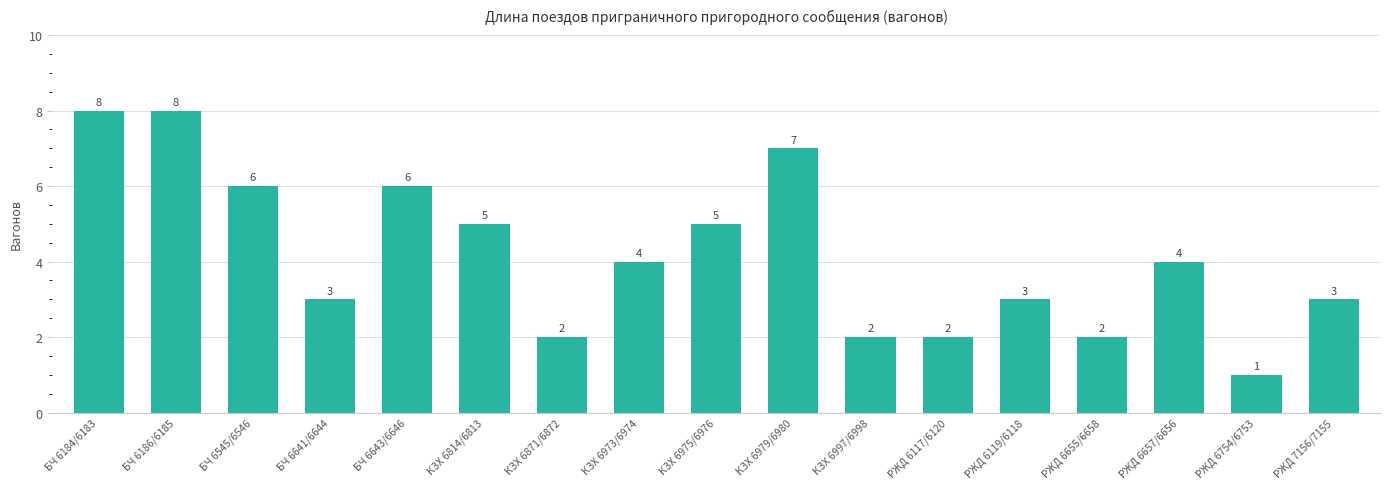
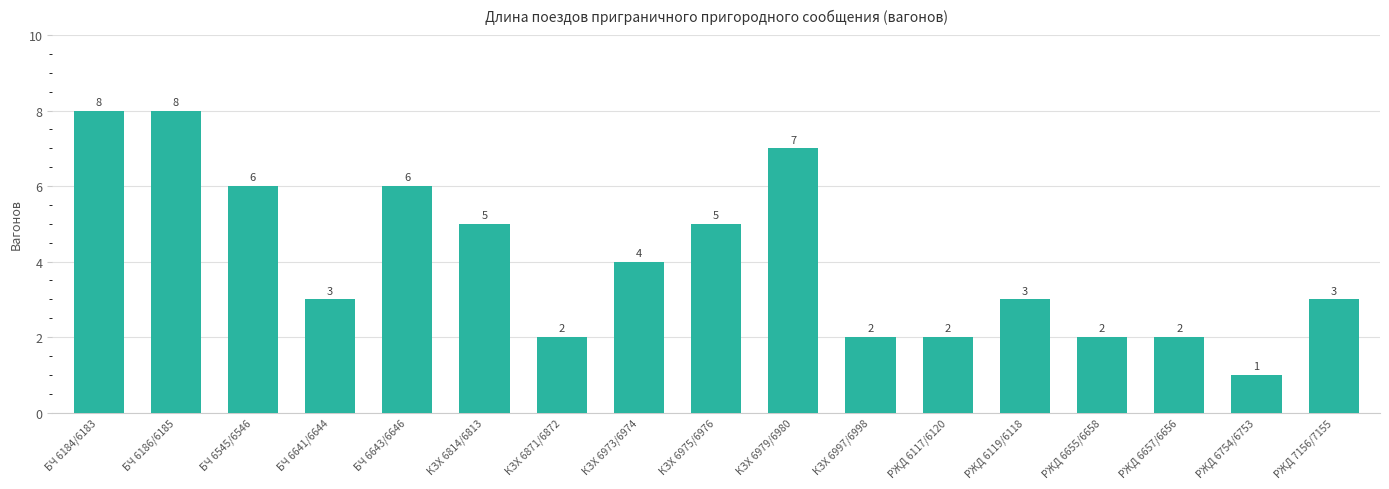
  {
    "БЧ 6184/6183": 8,
    "БЧ 6186/6185": 8,
    "БЧ 6545/6546": 6,
    "БЧ 6641/6644": 3,
    "БЧ 6643/6646": 6,
    "КЗХ 6814/6813": 5,
    "КЗХ 6871/6872": 2,
    "КЗХ 6973/6974": 4,
    "КЗХ 6975/6976": 5,
    "КЗХ 6979/6980": 7,
    "КЗХ 6997/6998": 2,
    "РЖД 6117/6120": 2,
    "РЖД 6119/6118": 3,
    "РЖД 6655/6658": 2,
-   "РЖД 6657/6656": 4,
+   "РЖД 6657/6656": 2,
    "РЖД 6754/6753": 1,
    "РЖД 7156/7155": 3
  }
